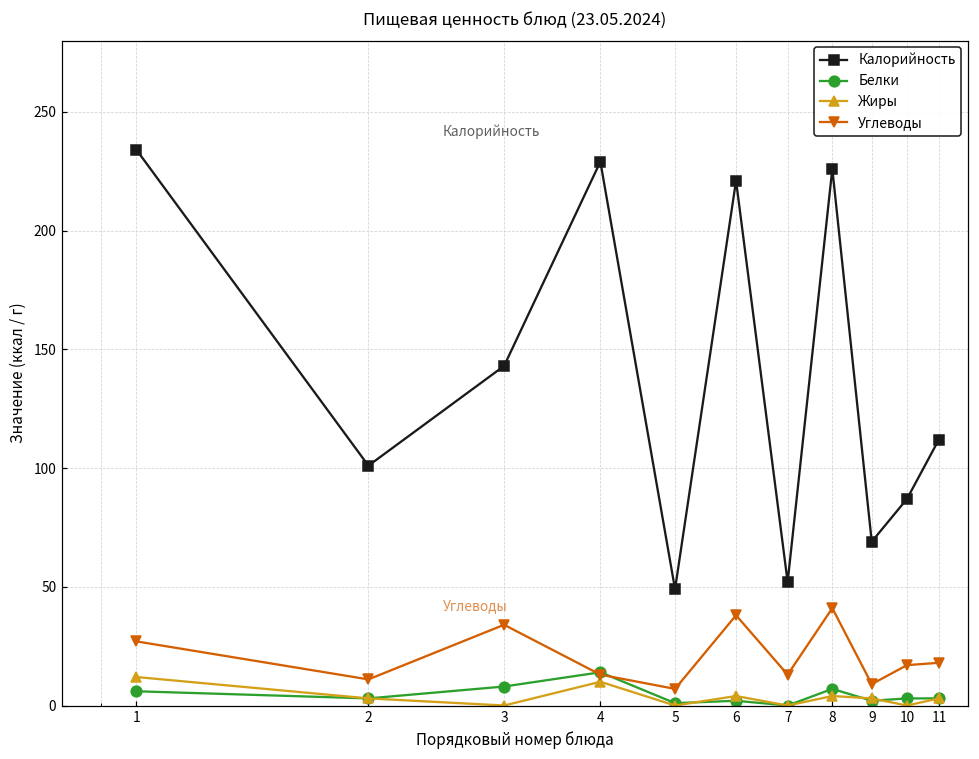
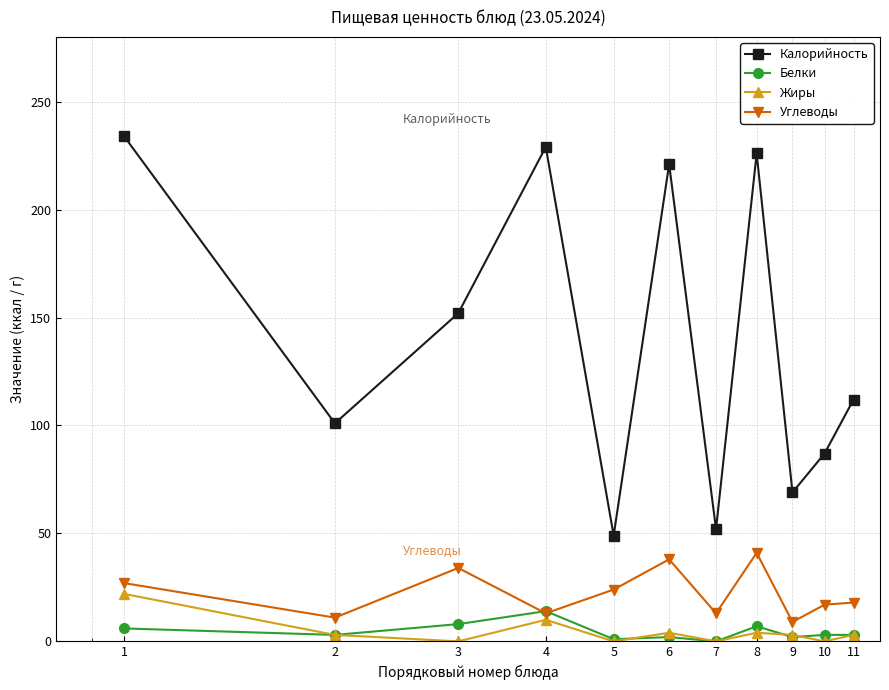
  {
    "Калорийность": {
      "1": 234,
      "2": 101,
-     "3": 143,
+     "3": 152,
      "4": 229,
      "5": 49,
      "6": 221,
      "7": 52,
      "8": 226,
      "9": 69,
      "10": 87,
      "11": 112
    },
    "Белки": {
      "1": 6,
      "3": 8,
      "6": 2,
      "8": 7,
      "10": 3
    },
    "Жиры": {
-     "1": 12,
+     "1": 22,
      "3": 0,
      "4": 10,
      "6": 4,
      "8": 4,
      "10": 0
    },
    "Углеводы": {
      "1": 27,
      "2": 11,
      "3": 34,
-     "5": 7,
+     "5": 24,
      "6": 38,
      "7": 13,
      "8": 41,
      "9": 9,
      "10": 17,
      "11": 18
    }
  }
